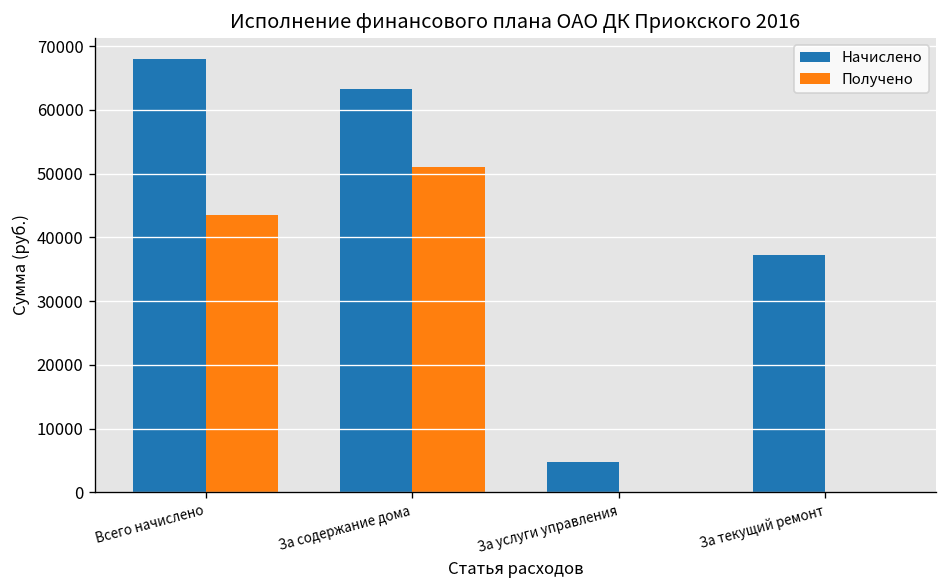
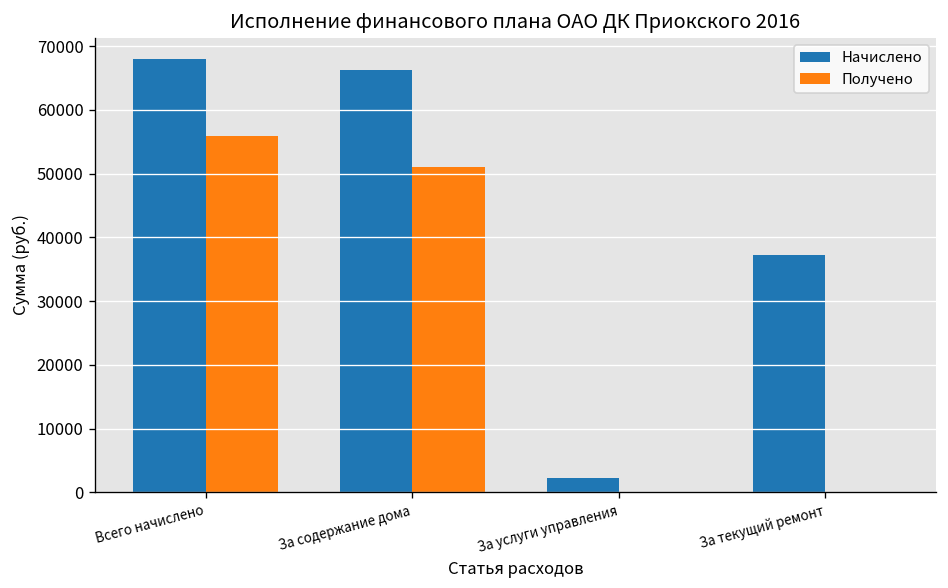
  {
    "Начислено": {
      "Всего начислено": 68000,
-     "За содержание дома": 63000,
-     "За услуги управления": 5000,
+     "За содержание дома": 66000,
+     "За услуги управления": 2000,
      "За текущий ремонт": 37000
    },
    "Получено": {
-     "Всего начислено": 44000,
+     "Всего начислено": 56000,
      "За содержание дома": 51000,
      "За услуги управления": 0,
      "За текущий ремонт": 0
    }
  }
